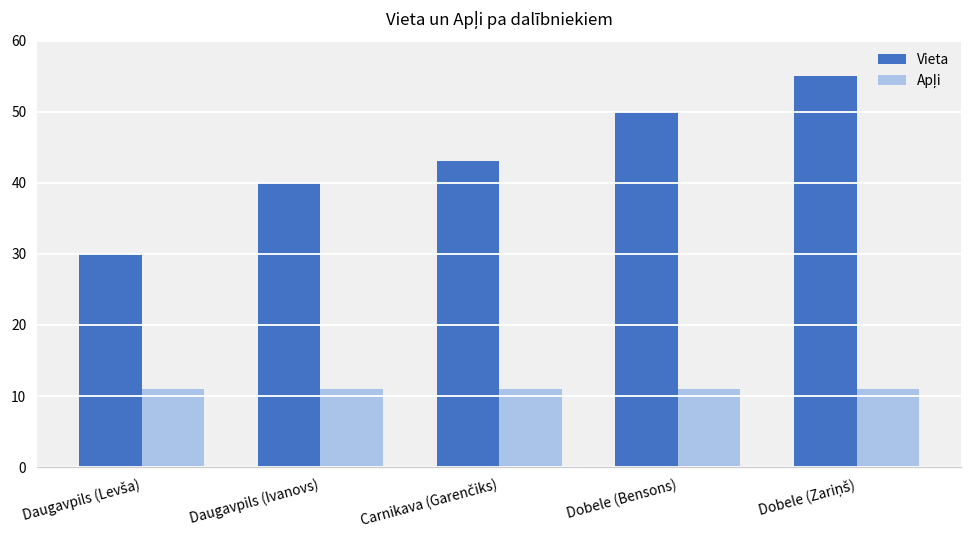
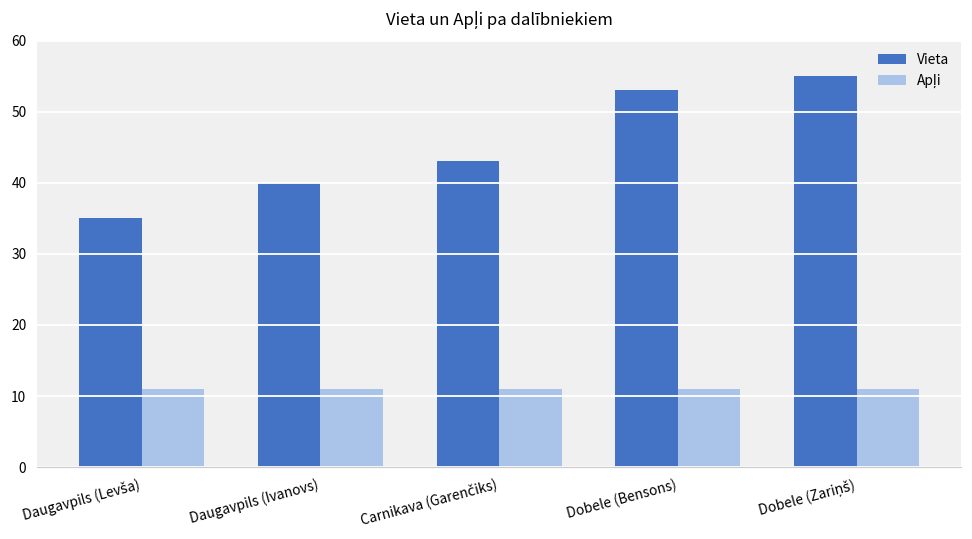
  {
    "Vieta": {
-     "Daugavpils (Levša)": 30,
+     "Daugavpils (Levša)": 35,
      "Daugavpils (Ivanovs)": 40,
      "Carnikava (Garenčiks)": 43,
-     "Dobele (Bensons)": 50,
+     "Dobele (Bensons)": 53,
      "Dobele (Zariņš)": 55
    },
    "Apļi": {
      "Daugavpils (Levša)": 11,
      "Daugavpils (Ivanovs)": 11,
      "Carnikava (Garenčiks)": 11,
      "Dobele (Bensons)": 11,
      "Dobele (Zariņš)": 11
    }
  }
